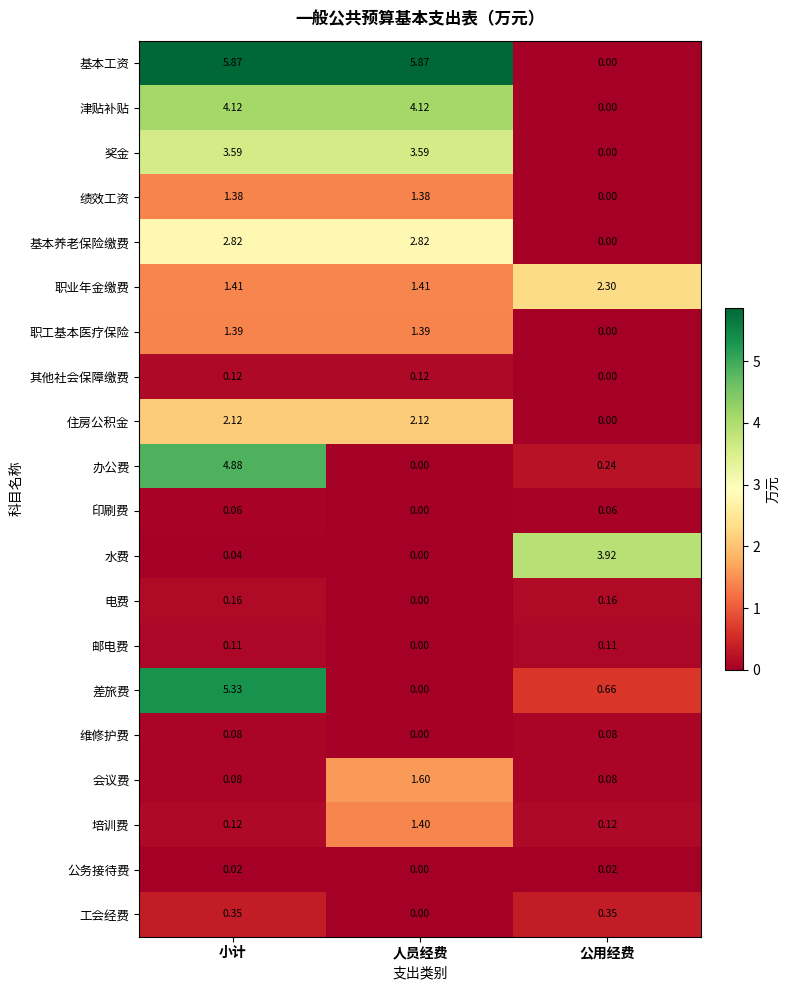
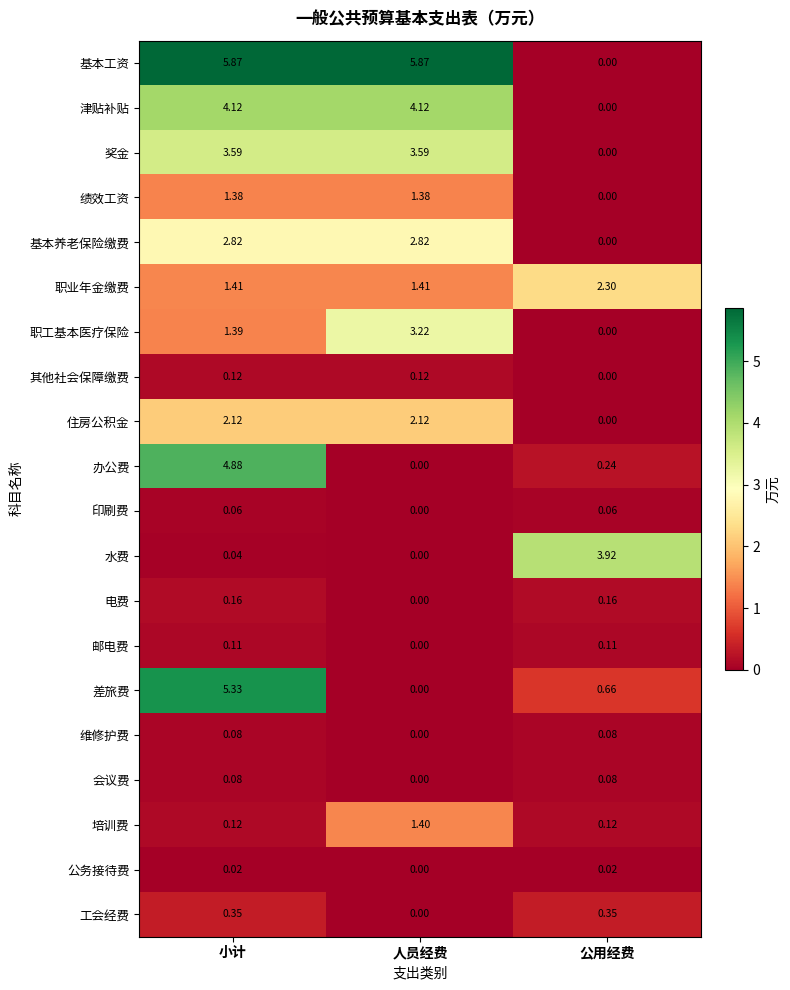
  {
    "基本工资": {
      "小计": 5.87,
      "人员经费": 5.87,
      "公用经费": 0.00
    },
    "津贴补贴": {
      "小计": 4.12,
      "人员经费": 4.12,
      "公用经费": 0.00
    },
    "奖金": {
      "小计": 3.59,
      "人员经费": 3.59,
      "公用经费": 0.00
    },
    "绩效工资": {
      "小计": 1.38,
      "人员经费": 1.38,
      "公用经费": 0.00
    },
    "基本养老保险缴费": {
      "小计": 2.82,
      "人员经费": 2.82,
      "公用经费": 0.00
    },
    "职业年金缴费": {
      "小计": 1.41,
      "人员经费": 1.41,
      "公用经费": 2.30
    },
    "职工基本医疗保险": {
      "小计": 1.39,
-     "人员经费": 1.39,
+     "人员经费": 3.22,
      "公用经费": 0.00
    },
    "其他社会保障缴费": {
      "小计": 0.12,
      "人员经费": 0.12,
      "公用经费": 0.00
    },
    "住房公积金": {
      "小计": 2.12,
      "人员经费": 2.12,
      "公用经费": 0.00
    },
    "办公费": {
      "小计": 4.88,
      "人员经费": 0.00,
      "公用经费": 0.24
    },
    "印刷费": {
      "小计": 0.06,
      "人员经费": 0.00,
      "公用经费": 0.06
    },
    "水费": {
      "小计": 0.04,
      "人员经费": 0.00,
      "公用经费": 3.92
    },
    "电费": {
      "小计": 0.16,
      "人员经费": 0.00,
      "公用经费": 0.16
    },
    "邮电费": {
      "小计": 0.11,
      "人员经费": 0.00,
      "公用经费": 0.11
    },
    "差旅费": {
      "小计": 5.33,
      "人员经费": 0.00,
      "公用经费": 0.66
    },
    "维修护费": {
      "小计": 0.08,
      "人员经费": 0.00,
      "公用经费": 0.08
    },
    "会议费": {
      "小计": 0.08,
-     "人员经费": 1.60,
+     "人员经费": 0.00,
      "公用经费": 0.08
    },
    "培训费": {
      "小计": 0.12,
      "人员经费": 1.40,
      "公用经费": 0.12
    },
    "公务接待费": {
      "小计": 0.02,
      "人员经费": 0.00,
      "公用经费": 0.02
    },
    "工会经费": {
      "小计": 0.35,
      "人员经费": 0.00,
      "公用经费": 0.35
    }
  }
